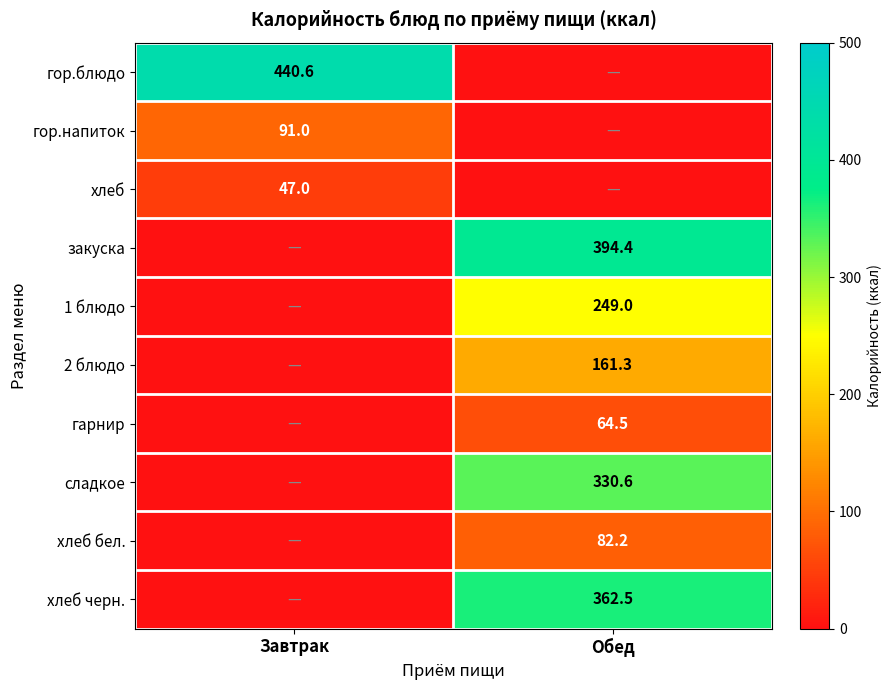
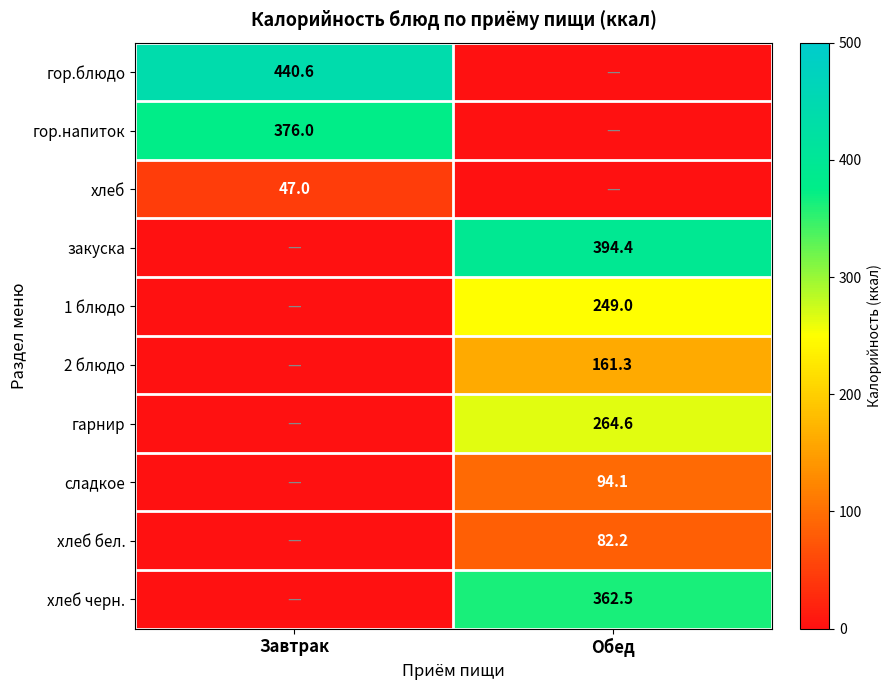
  {
    "гор.блюдо": {
      "Завтрак": 440.6
    },
    "гор.напиток": {
-     "Завтрак": 91.0
+     "Завтрак": 376.0
    },
    "хлеб": {
      "Завтрак": 47.0
    },
    "закуска": {
      "Обед": 394.4
    },
    "1 блюдо": {
      "Обед": 249.0
    },
    "2 блюдо": {
      "Обед": 161.3
    },
    "гарнир": {
-     "Обед": 64.5
+     "Обед": 264.6
    },
    "сладкое": {
-     "Обед": 330.6
+     "Обед": 94.1
    },
    "хлеб бел.": {
      "Обед": 82.2
    },
    "хлеб черн.": {
      "Обед": 362.5
    }
  }
